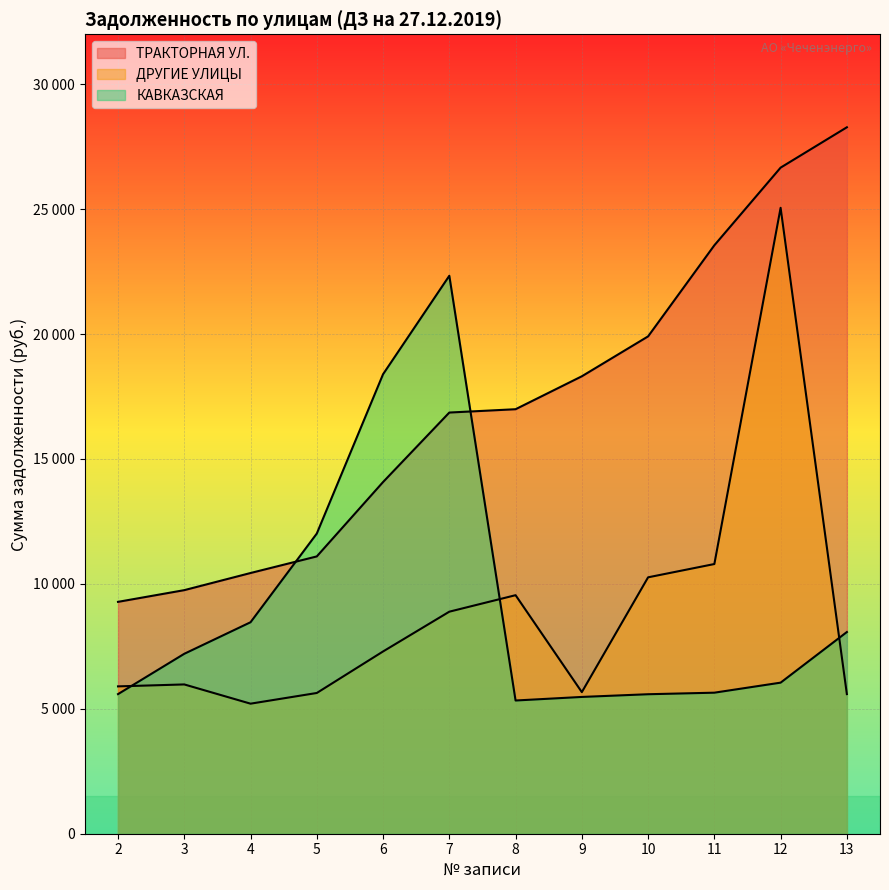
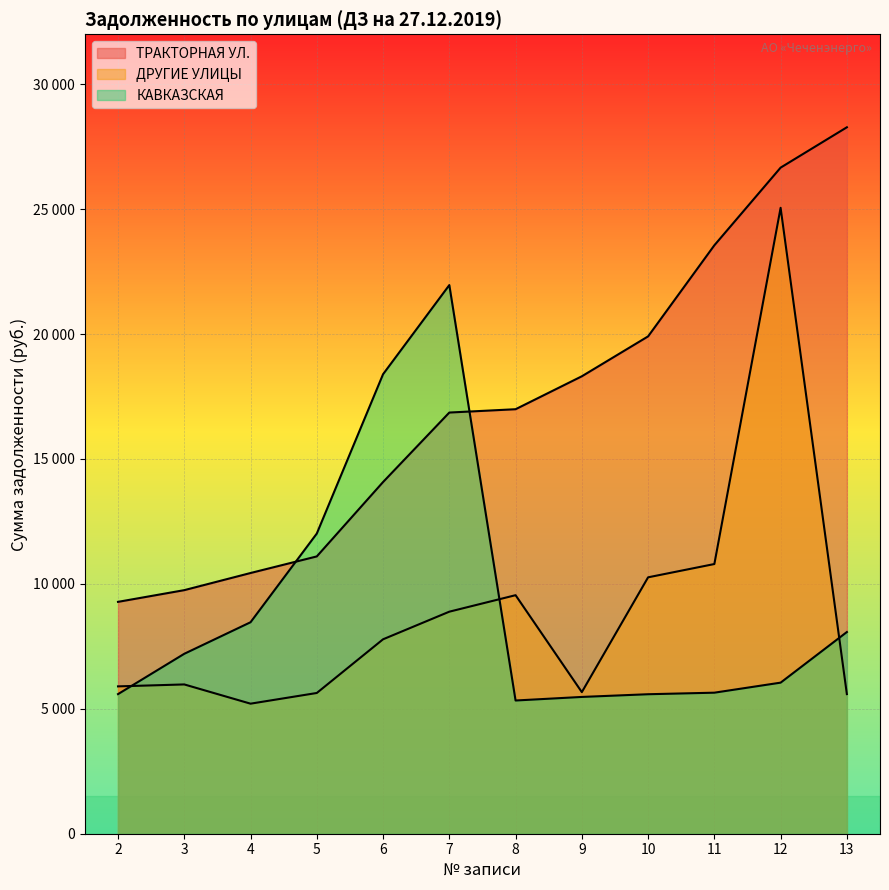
  {
    "ТРАКТОРНАЯ УЛ.": {
      "2": 9300,
      "3": 9700,
      "4": 10400,
      "5": 11100,
      "6": 14100,
      "7": 16900,
      "8": 17000,
      "9": 18300,
      "10": 19900,
      "11": 23600,
      "12": 26700,
      "13": 28300
    },
    "ДРУГИЕ УЛИЦЫ": {
      "2": 5900,
      "3": 6000,
      "4": 5200,
      "5": 5600,
-     "6": 7300,
+     "6": 7800,
      "7": 8900,
      "8": 9500,
      "9": 5700,
      "10": 10300,
      "11": 10800,
      "12": 25100,
      "13": 5600
    },
    "КАВКАЗСКАЯ": {
      "2": 5600,
      "3": 7200,
      "4": 8500,
      "5": 12000,
      "6": 18400,
-     "7": 22300,
+     "7": 22000,
      "8": 5300,
      "9": 5500,
      "10": 5600,
      "11": 5600,
      "12": 6000,
      "13": 8100
    }
  }
